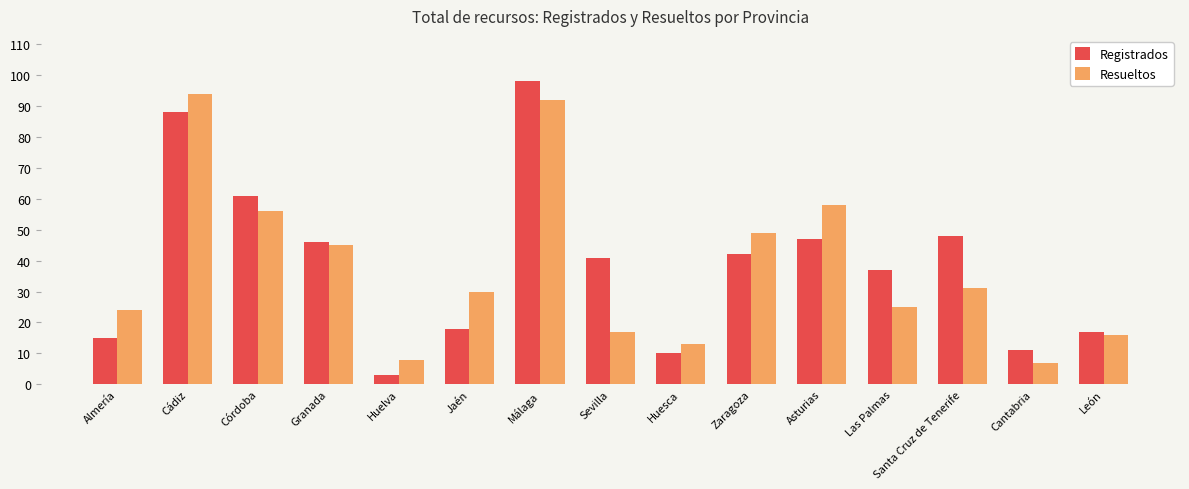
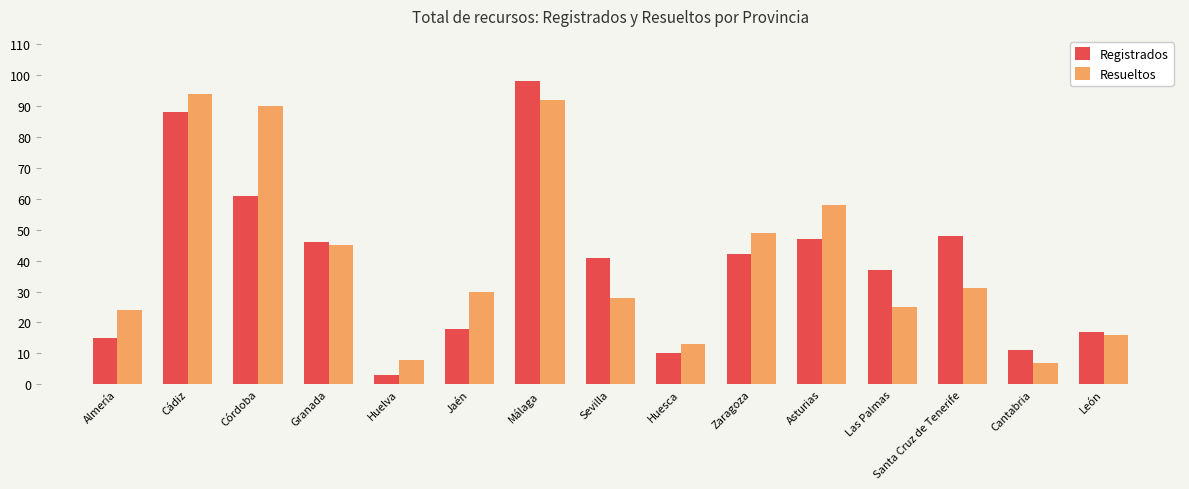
  {
    "Registrados": {
      "Almería": 15,
      "Cádiz": 88,
      "Córdoba": 61,
      "Granada": 46,
      "Huelva": 3,
      "Jaén": 18,
      "Málaga": 98,
      "Sevilla": 41,
      "Huesca": 10,
      "Zaragoza": 42,
      "Asturias": 47,
      "Las Palmas": 37,
      "Santa Cruz de Tenerife": 48,
      "Cantabria": 11,
      "León": 17
    },
    "Resueltos": {
      "Almería": 24,
      "Cádiz": 94,
-     "Córdoba": 56,
+     "Córdoba": 90,
      "Granada": 45,
      "Huelva": 8,
      "Jaén": 30,
      "Málaga": 92,
-     "Sevilla": 17,
+     "Sevilla": 28,
      "Huesca": 13,
      "Zaragoza": 49,
      "Asturias": 58,
      "Las Palmas": 25,
      "Santa Cruz de Tenerife": 31,
      "Cantabria": 7,
      "León": 16
    }
  }
